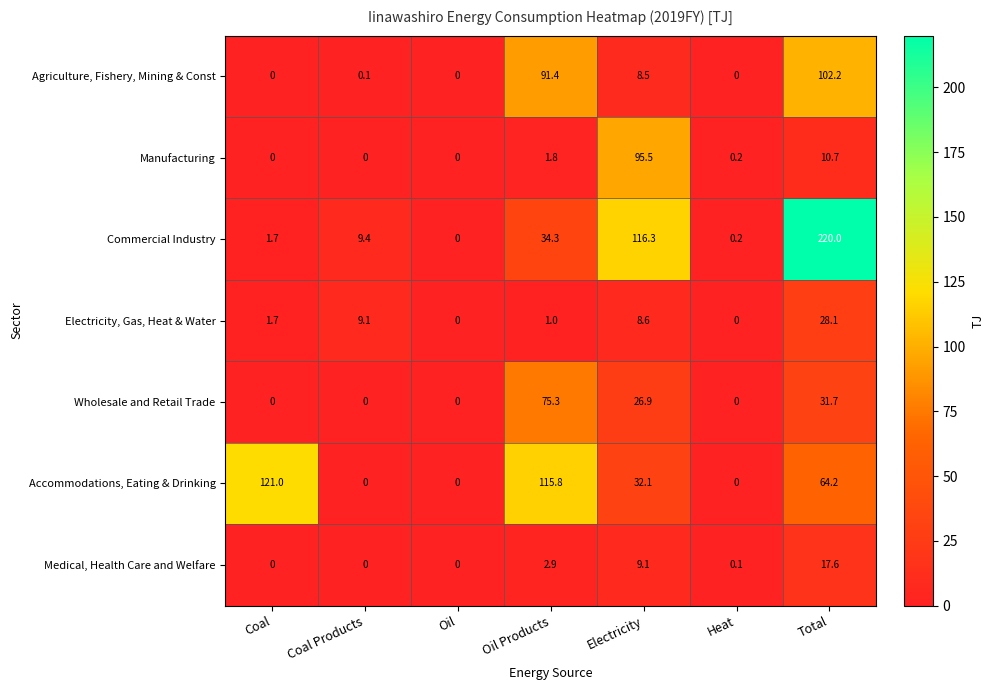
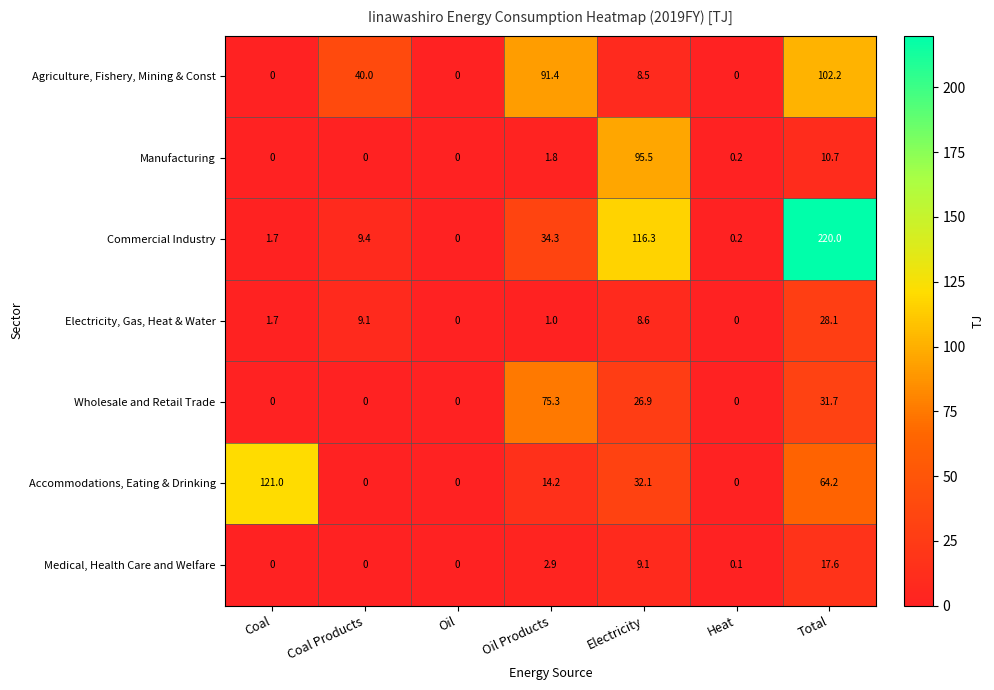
  {
    "Agriculture, Fishery, Mining & Const": {
      "Coal": 0,
-     "Coal Products": 0.1,
+     "Coal Products": 40.0,
      "Oil": 0,
      "Oil Products": 91.4,
      "Electricity": 8.5,
      "Heat": 0,
      "Total": 102.2
    },
    "Manufacturing": {
      "Coal": 0,
      "Coal Products": 0,
      "Oil": 0,
      "Oil Products": 1.8,
      "Electricity": 95.5,
      "Heat": 0.2,
      "Total": 10.7
    },
    "Commercial Industry": {
      "Coal": 1.7,
      "Coal Products": 9.4,
      "Oil": 0,
      "Oil Products": 34.3,
      "Electricity": 116.3,
      "Heat": 0.2,
      "Total": 220.0
    },
    "Electricity, Gas, Heat & Water": {
      "Coal": 1.7,
      "Coal Products": 9.1,
      "Oil": 0,
      "Oil Products": 1.0,
      "Electricity": 8.6,
      "Heat": 0,
      "Total": 28.1
    },
    "Wholesale and Retail Trade": {
      "Coal": 0,
      "Coal Products": 0,
      "Oil": 0,
      "Oil Products": 75.3,
      "Electricity": 26.9,
      "Heat": 0,
      "Total": 31.7
    },
    "Accommodations, Eating & Drinking": {
      "Coal": 121.0,
      "Coal Products": 0,
      "Oil": 0,
-     "Oil Products": 115.8,
+     "Oil Products": 14.2,
      "Electricity": 32.1,
      "Heat": 0,
      "Total": 64.2
    },
    "Medical, Health Care and Welfare": {
      "Coal": 0,
      "Coal Products": 0,
      "Oil": 0,
      "Oil Products": 2.9,
      "Electricity": 9.1,
      "Heat": 0.1,
      "Total": 17.6
    }
  }
